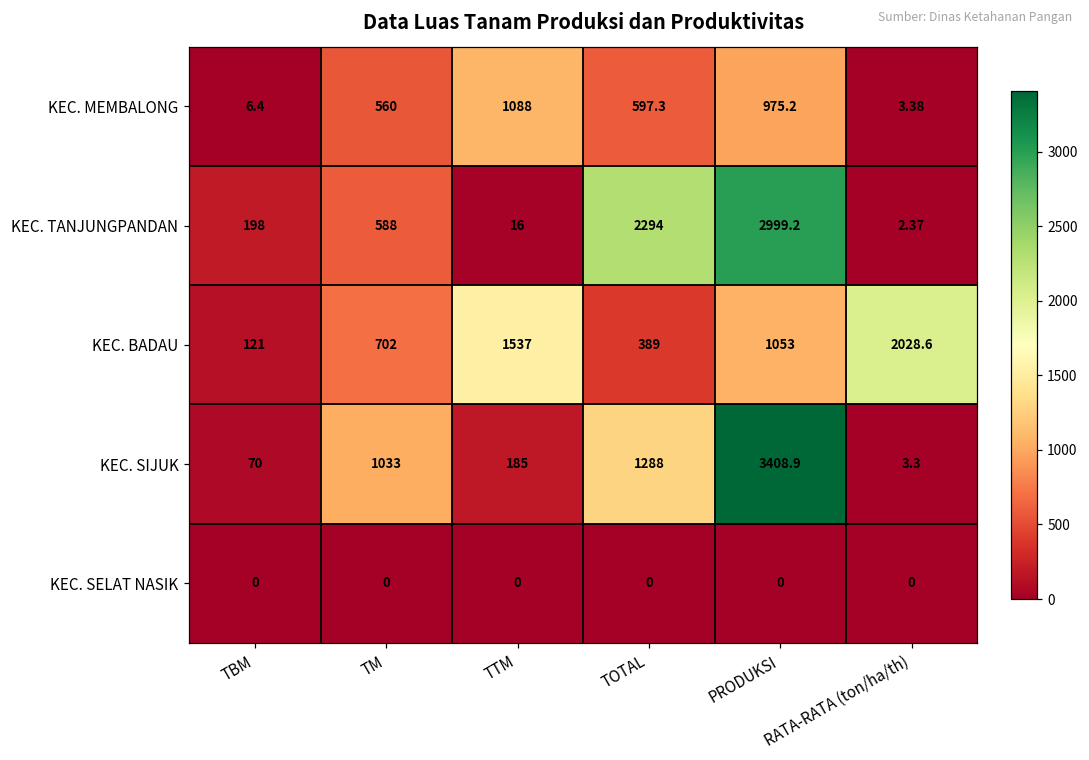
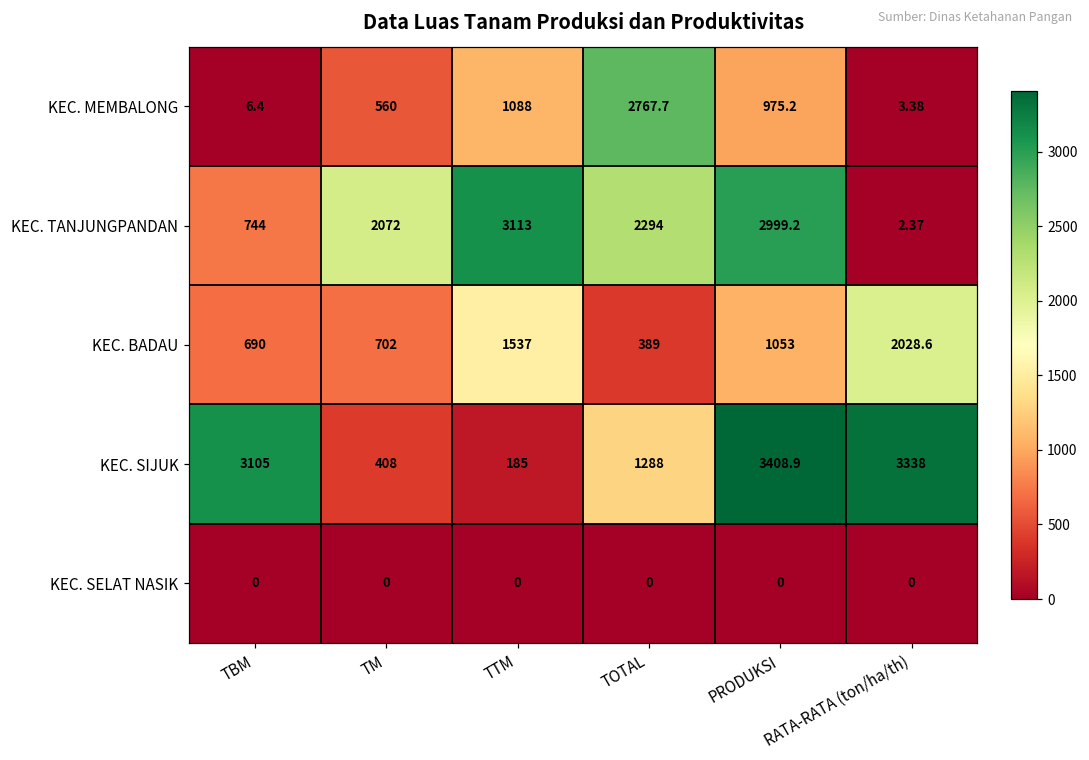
  {
    "KEC. MEMBALONG": {
      "TBM": 6.4,
      "TM": 560,
      "TTM": 1088,
-     "TOTAL": 597.3,
+     "TOTAL": 2767.7,
      "PRODUKSI": 975.2,
      "RATA-RATA (ton/ha/th)": 3.38
    },
    "KEC. TANJUNGPANDAN": {
-     "TBM": 198,
-     "TM": 588,
-     "TTM": 16,
+     "TBM": 744,
+     "TM": 2072,
+     "TTM": 3113,
      "TOTAL": 2294,
      "PRODUKSI": 2999.2,
      "RATA-RATA (ton/ha/th)": 2.37
    },
    "KEC. BADAU": {
-     "TBM": 121,
+     "TBM": 690,
      "TM": 702,
      "TTM": 1537,
      "TOTAL": 389,
      "PRODUKSI": 1053,
      "RATA-RATA (ton/ha/th)": 2028.6
    },
    "KEC. SIJUK": {
-     "TBM": 70,
-     "TM": 1033,
+     "TBM": 3105,
+     "TM": 408,
      "TTM": 185,
      "TOTAL": 1288,
      "PRODUKSI": 3408.9,
-     "RATA-RATA (ton/ha/th)": 3.3
+     "RATA-RATA (ton/ha/th)": 3338
    },
    "KEC. SELAT NASIK": {
      "TBM": 0,
      "TM": 0,
      "TTM": 0,
      "TOTAL": 0,
      "PRODUKSI": 0,
      "RATA-RATA (ton/ha/th)": 0
    }
  }
